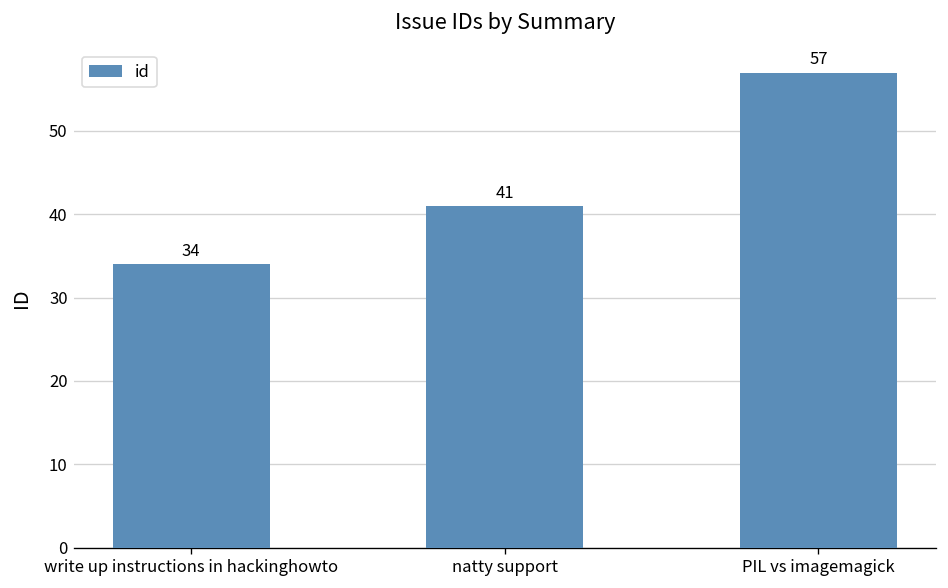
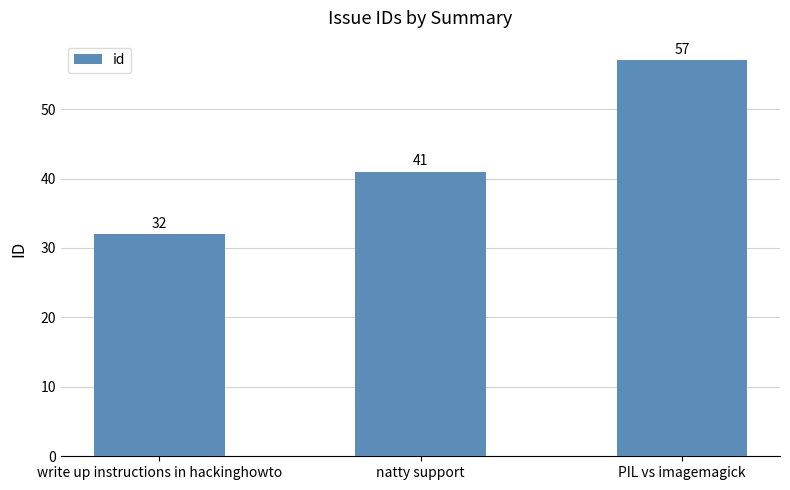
  {
-   "write up instructions in hackinghowto": 34,
+   "write up instructions in hackinghowto": 32,
    "natty support": 41,
    "PIL vs imagemagick": 57
  }
